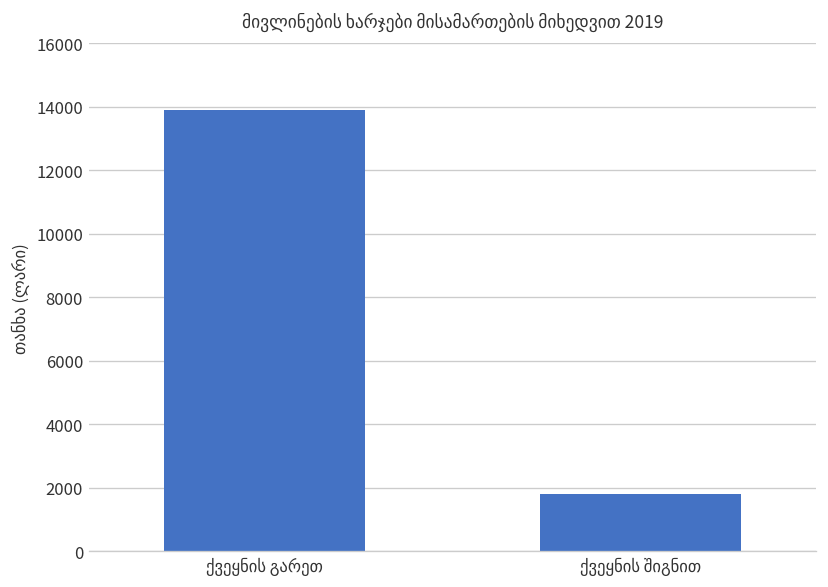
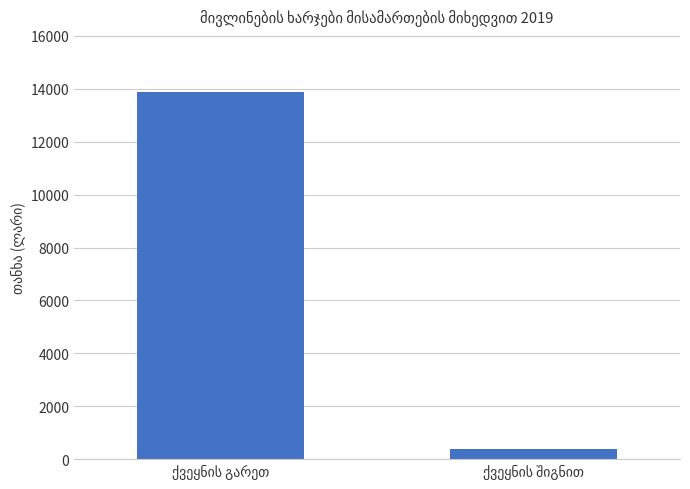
  {
    "ქვეყნის გარეთ": 13900,
-   "ქვეყნის შიგნით": 1800
+   "ქვეყნის შიგნით": 400
  }
